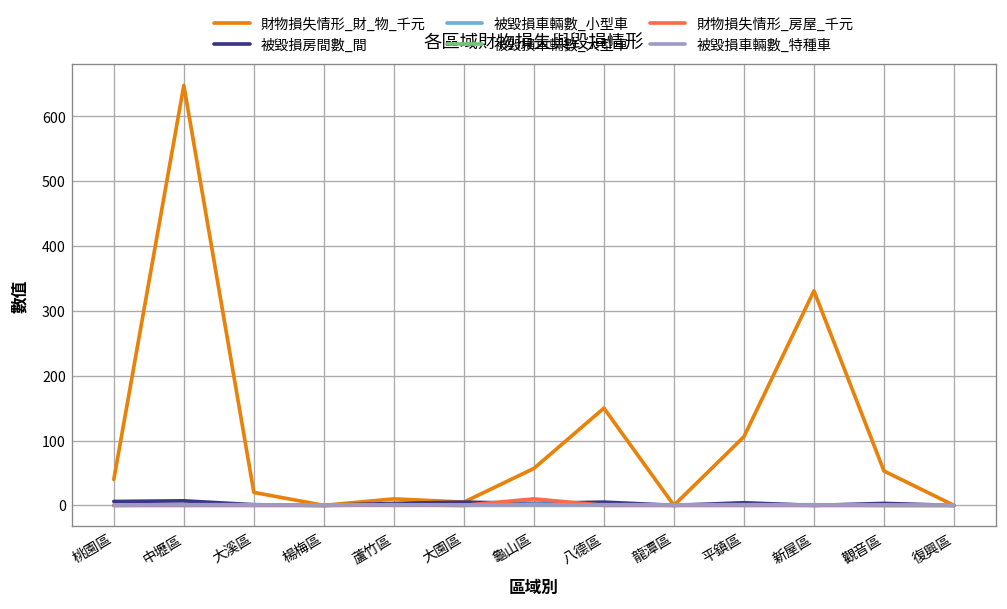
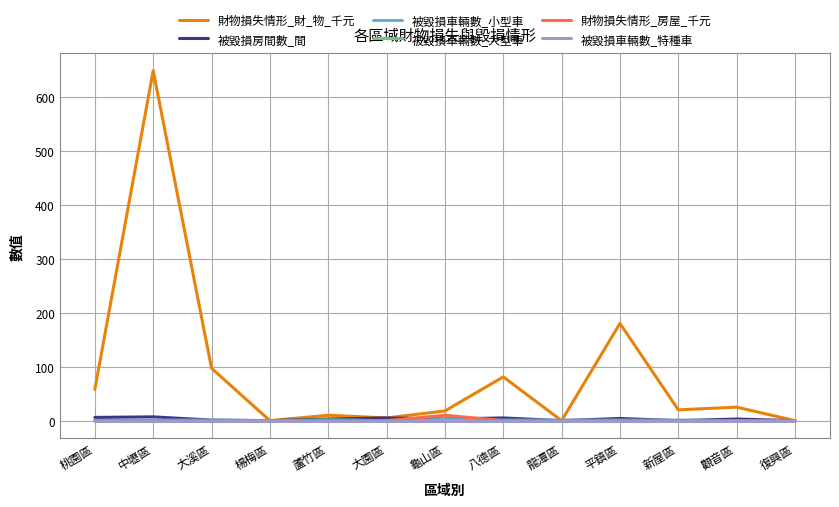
  {
    "財物損失情形_財_物_千元": {
-     "桃園區": 40,
+     "桃園區": 60,
      "中壢區": 650,
-     "大溪區": 20,
+     "大溪區": 100,
      "蘆竹區": 10,
-     "龜山區": 60,
-     "八德區": 150,
-     "平鎮區": 110,
-     "新屋區": 330,
-     "觀音區": 50
+     "龜山區": 20,
+     "八德區": 80,
+     "平鎮區": 180,
+     "新屋區": 20,
+     "觀音區": 30
    },
    "被毀損房間數_間": {
      "桃園區": 10,
      "中壢區": 10
    },
    "財物損失情形_房屋_千元": {
      "龜山區": 10
    }
  }
